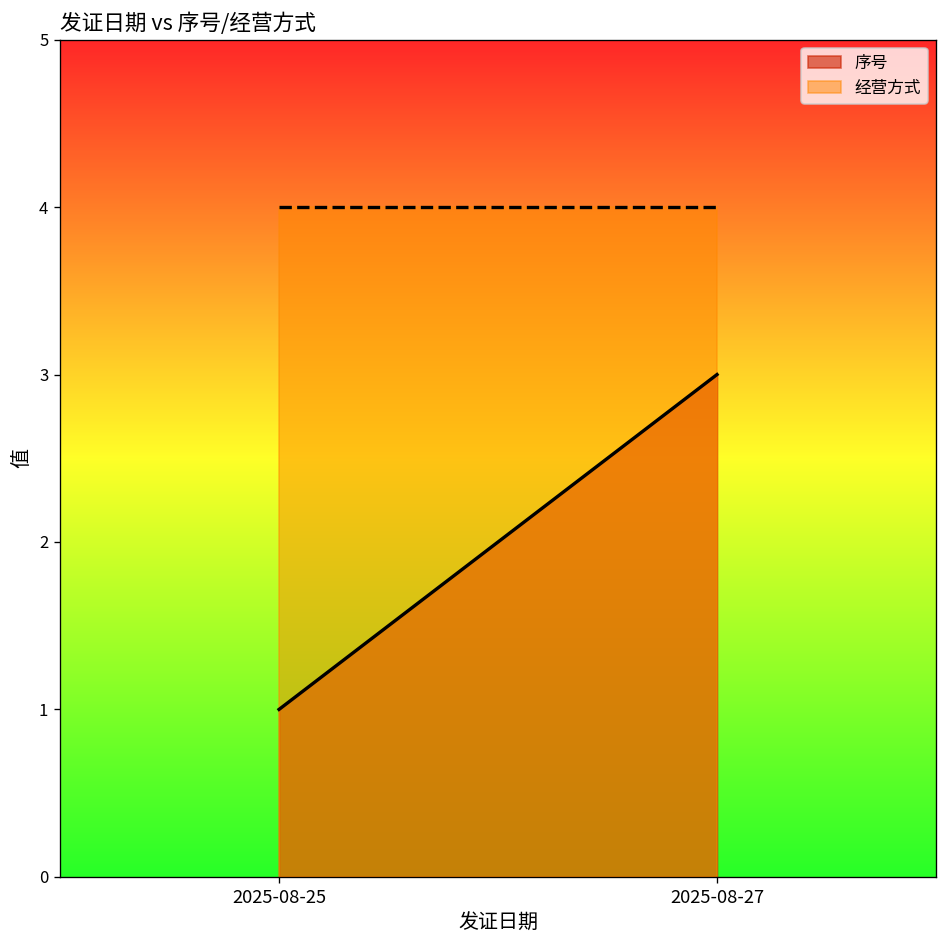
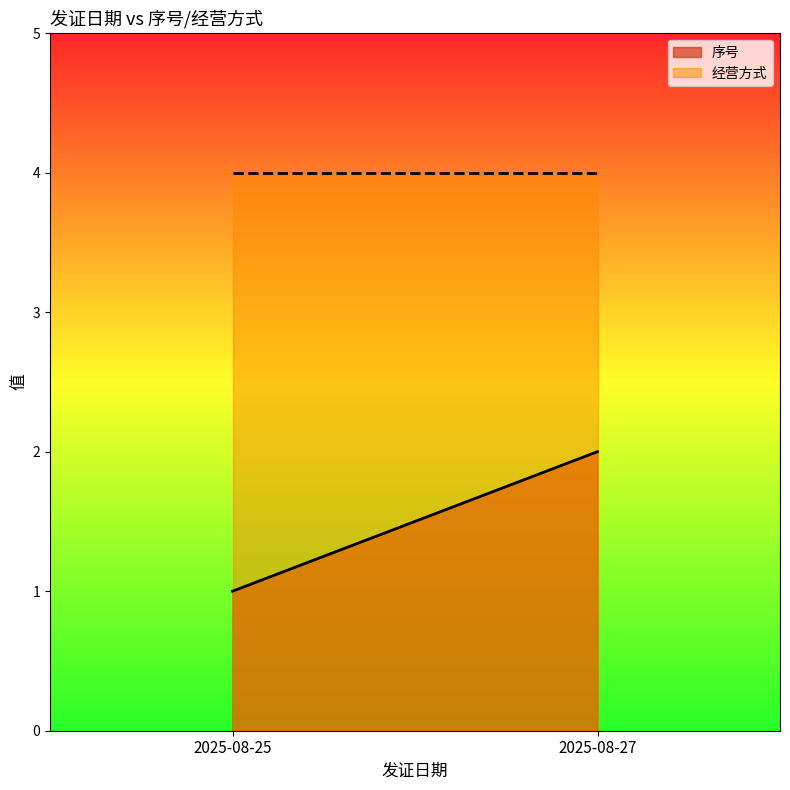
  {
    "序号": {
      "2025-08-25": 1,
-     "2025-08-27": 3
+     "2025-08-27": 2
    },
    "经营方式": {
      "2025-08-25": 4,
      "2025-08-27": 4
    }
  }
